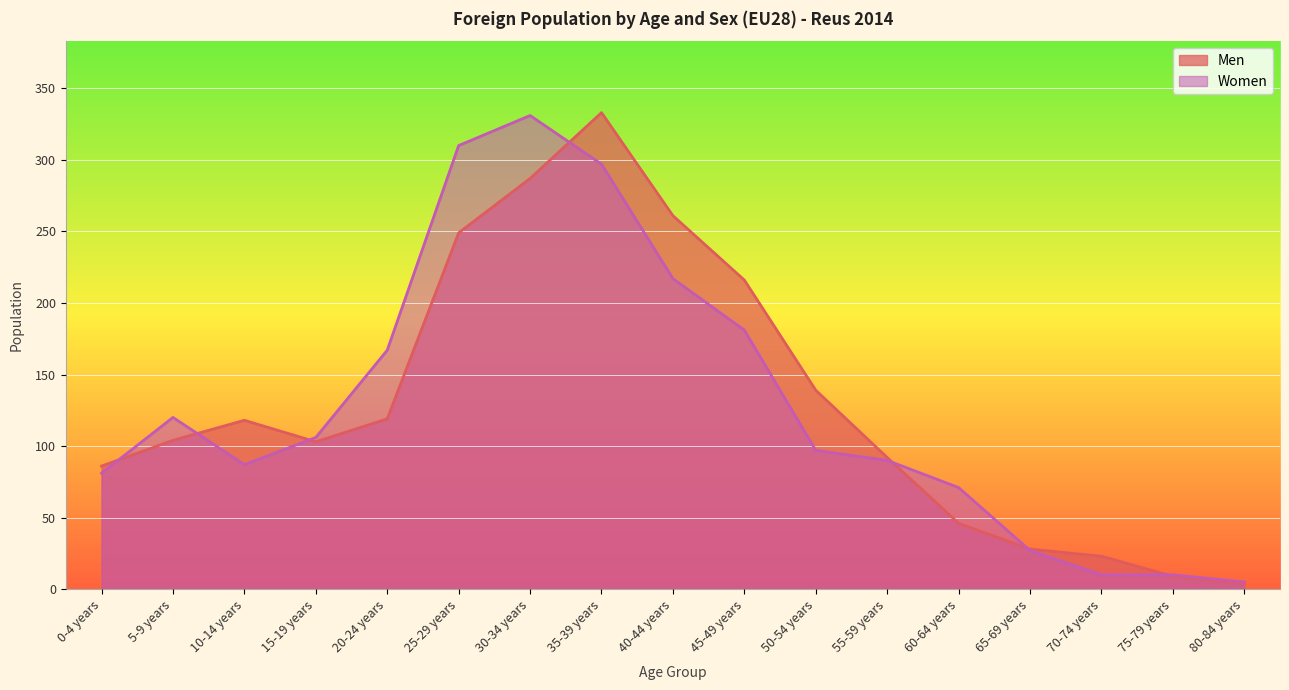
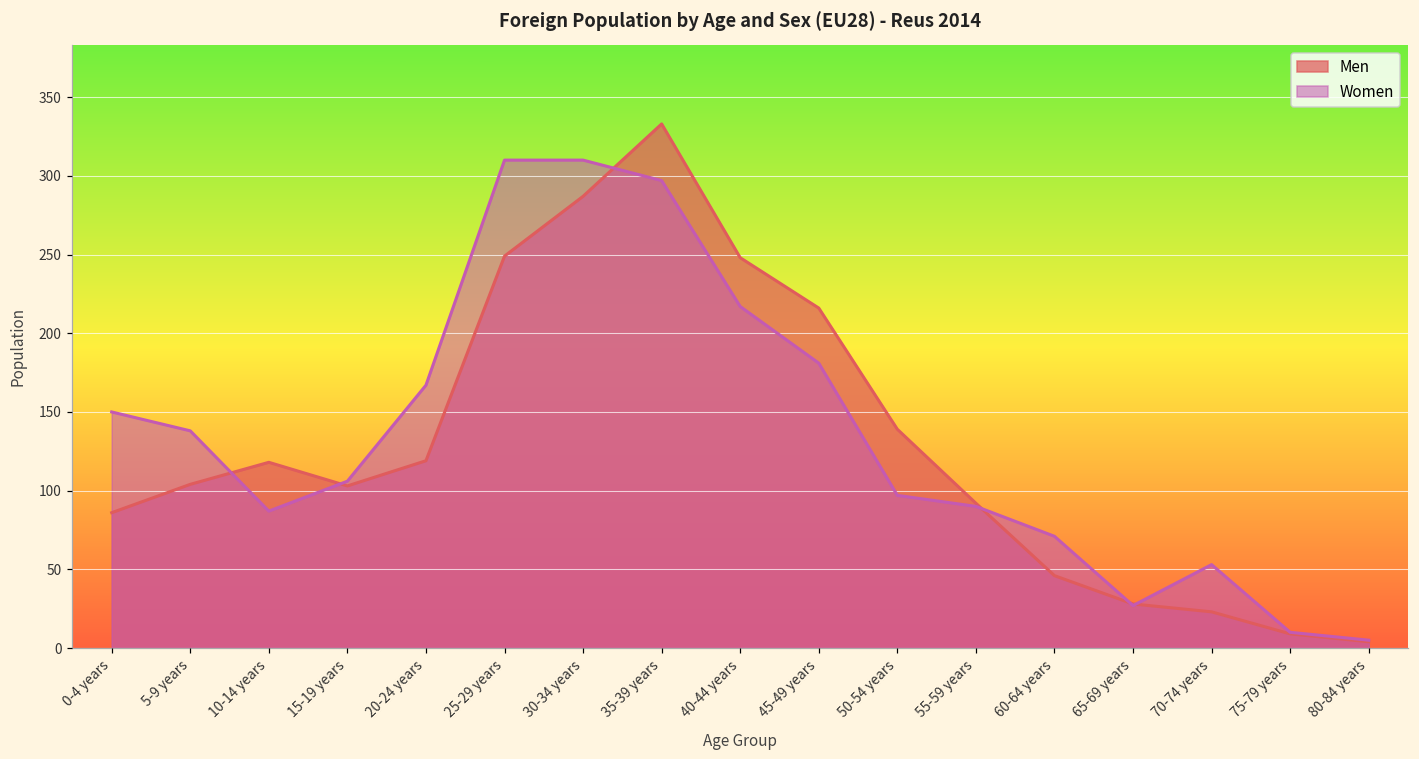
  {
    "Men": {
      "0-4 years": 86,
      "5-9 years": 104,
      "10-14 years": 118,
      "15-19 years": 103,
      "20-24 years": 119,
      "25-29 years": 249,
      "30-34 years": 287,
      "35-39 years": 333,
-     "40-44 years": 261,
+     "40-44 years": 248,
      "45-49 years": 216,
      "50-54 years": 139,
      "55-59 years": 92,
      "60-64 years": 46,
      "70-74 years": 23
    },
    "Women": {
-     "0-4 years": 81,
-     "5-9 years": 120,
+     "0-4 years": 150,
+     "5-9 years": 138,
      "10-14 years": 87,
      "15-19 years": 106,
      "20-24 years": 167,
      "25-29 years": 310,
-     "30-34 years": 331,
+     "30-34 years": 310,
      "35-39 years": 297,
      "40-44 years": 217,
      "45-49 years": 181,
      "50-54 years": 97,
      "55-59 years": 90,
      "60-64 years": 71,
-     "70-74 years": 10
+     "70-74 years": 53
    }
  }
